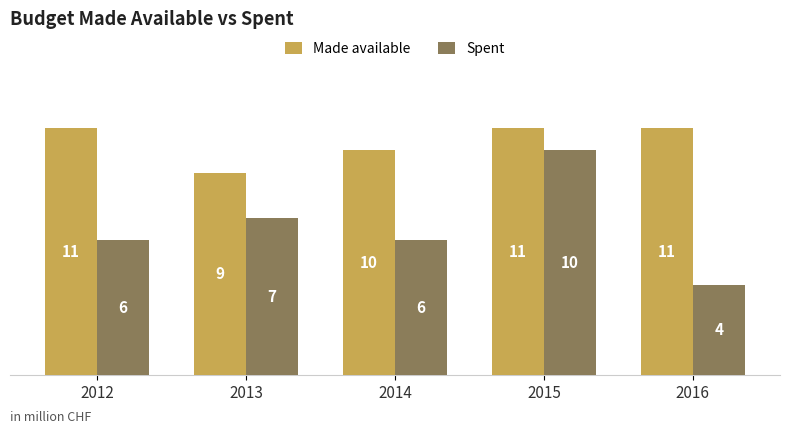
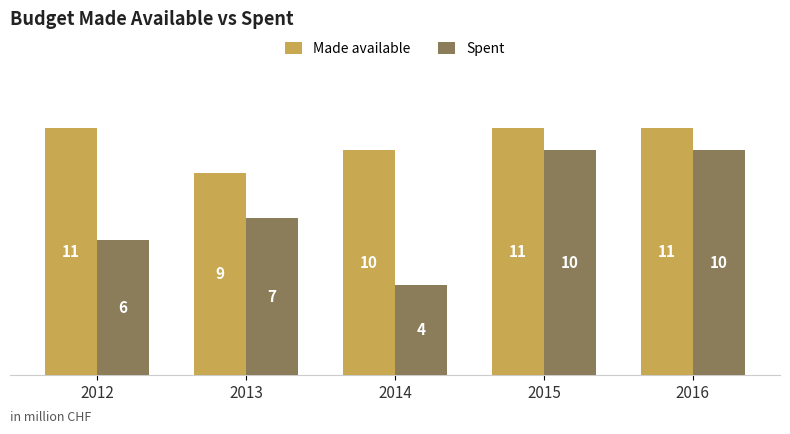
  {
    "Made available": {
      "2012": 11,
      "2013": 9,
      "2014": 10,
      "2015": 11,
      "2016": 11
    },
    "Spent": {
      "2012": 6,
      "2013": 7,
-     "2014": 6,
+     "2014": 4,
      "2015": 10,
-     "2016": 4
+     "2016": 10
    }
  }
